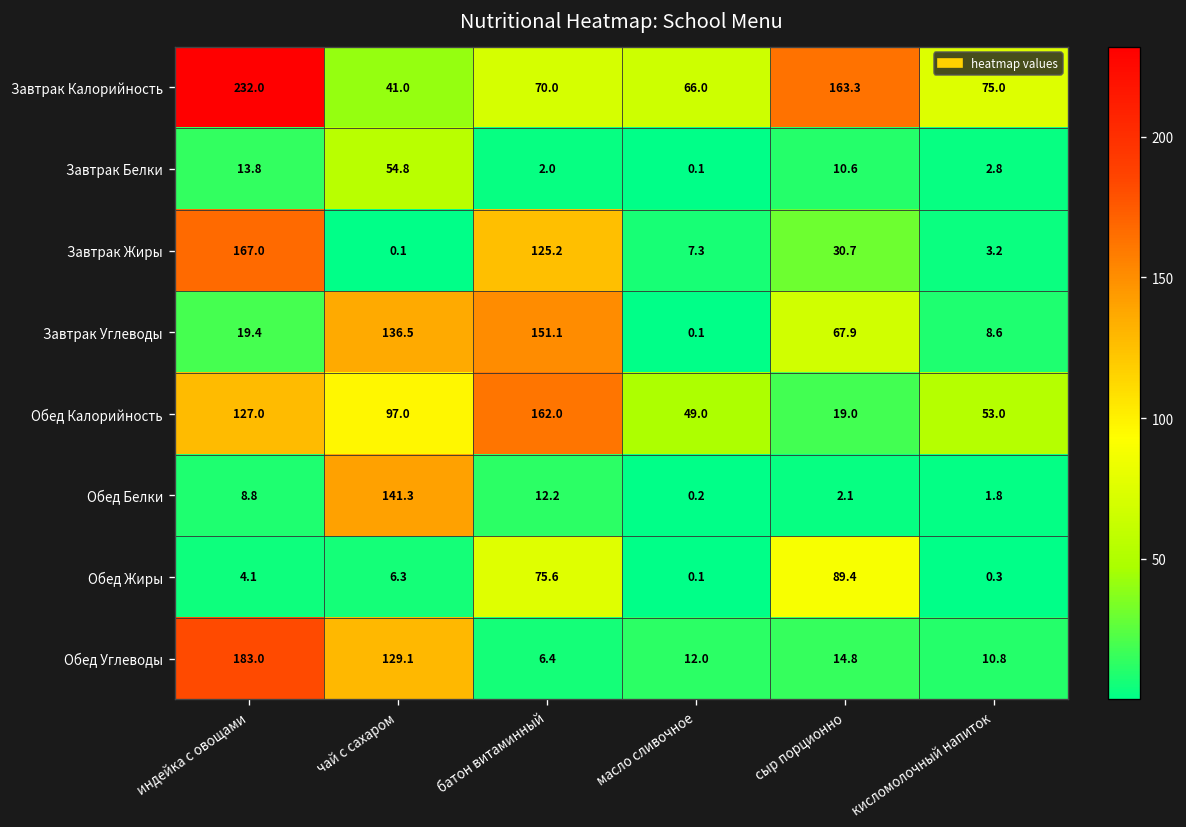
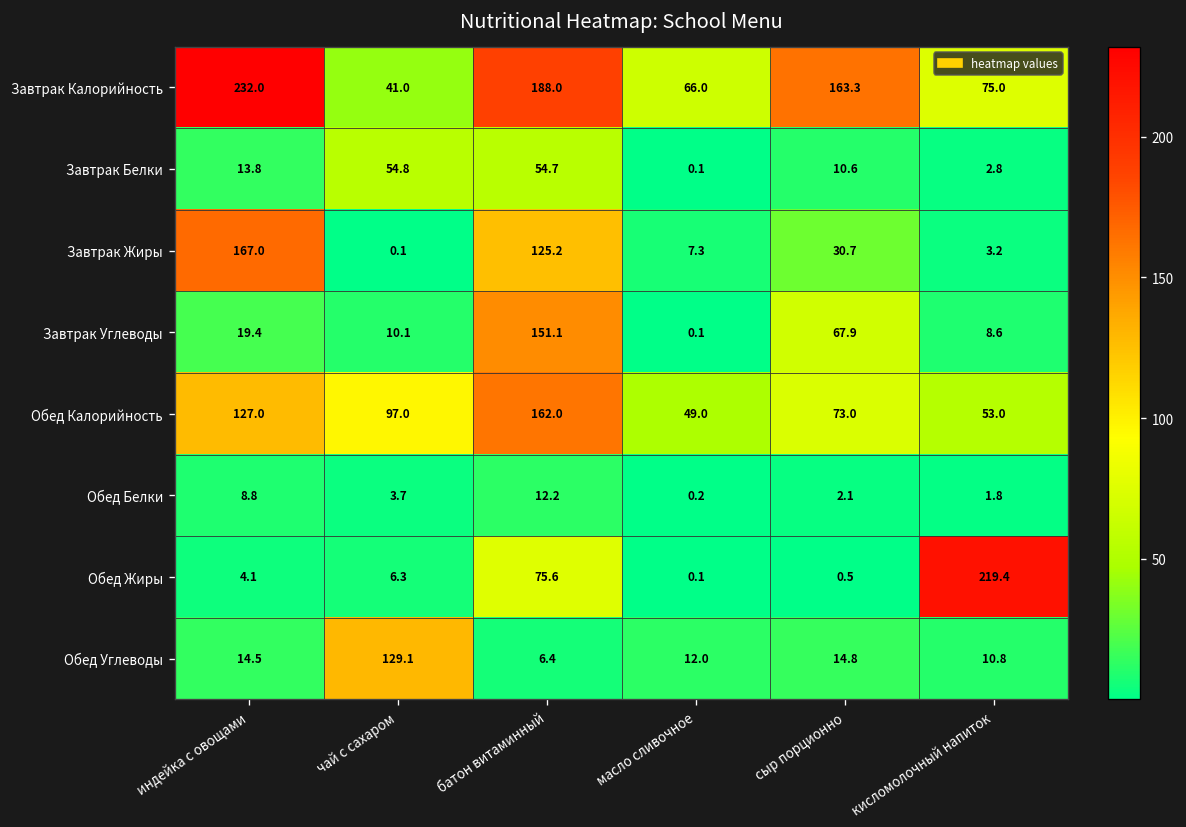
  {
    "Завтрак Калорийность": {
      "индейка с овощами": 232.0,
      "чай с сахаром": 41.0,
-     "батон витаминный": 70.0,
+     "батон витаминный": 188.0,
      "масло сливочное": 66.0,
      "сыр порционно": 163.3,
      "кисломолочный напиток": 75.0
    },
    "Завтрак Белки": {
      "индейка с овощами": 13.8,
      "чай с сахаром": 54.8,
-     "батон витаминный": 2.0,
+     "батон витаминный": 54.7,
      "масло сливочное": 0.1,
      "сыр порционно": 10.6,
      "кисломолочный напиток": 2.8
    },
    "Завтрак Жиры": {
      "индейка с овощами": 167.0,
      "чай с сахаром": 0.1,
      "батон витаминный": 125.2,
      "масло сливочное": 7.3,
      "сыр порционно": 30.7,
      "кисломолочный напиток": 3.2
    },
    "Завтрак Углеводы": {
      "индейка с овощами": 19.4,
-     "чай с сахаром": 136.5,
+     "чай с сахаром": 10.1,
      "батон витаминный": 151.1,
      "масло сливочное": 0.1,
      "сыр порционно": 67.9,
      "кисломолочный напиток": 8.6
    },
    "Обед Калорийность": {
      "индейка с овощами": 127.0,
      "чай с сахаром": 97.0,
      "батон витаминный": 162.0,
      "масло сливочное": 49.0,
-     "сыр порционно": 19.0,
+     "сыр порционно": 73.0,
      "кисломолочный напиток": 53.0
    },
    "Обед Белки": {
      "индейка с овощами": 8.8,
-     "чай с сахаром": 141.3,
+     "чай с сахаром": 3.7,
      "батон витаминный": 12.2,
      "масло сливочное": 0.2,
      "сыр порционно": 2.1,
      "кисломолочный напиток": 1.8
    },
    "Обед Жиры": {
      "индейка с овощами": 4.1,
      "чай с сахаром": 6.3,
      "батон витаминный": 75.6,
      "масло сливочное": 0.1,
-     "сыр порционно": 89.4,
-     "кисломолочный напиток": 0.3
+     "сыр порционно": 0.5,
+     "кисломолочный напиток": 219.4
    },
    "Обед Углеводы": {
-     "индейка с овощами": 183.0,
+     "индейка с овощами": 14.5,
      "чай с сахаром": 129.1,
      "батон витаминный": 6.4,
      "масло сливочное": 12.0,
      "сыр порционно": 14.8,
      "кисломолочный напиток": 10.8
    }
  }
